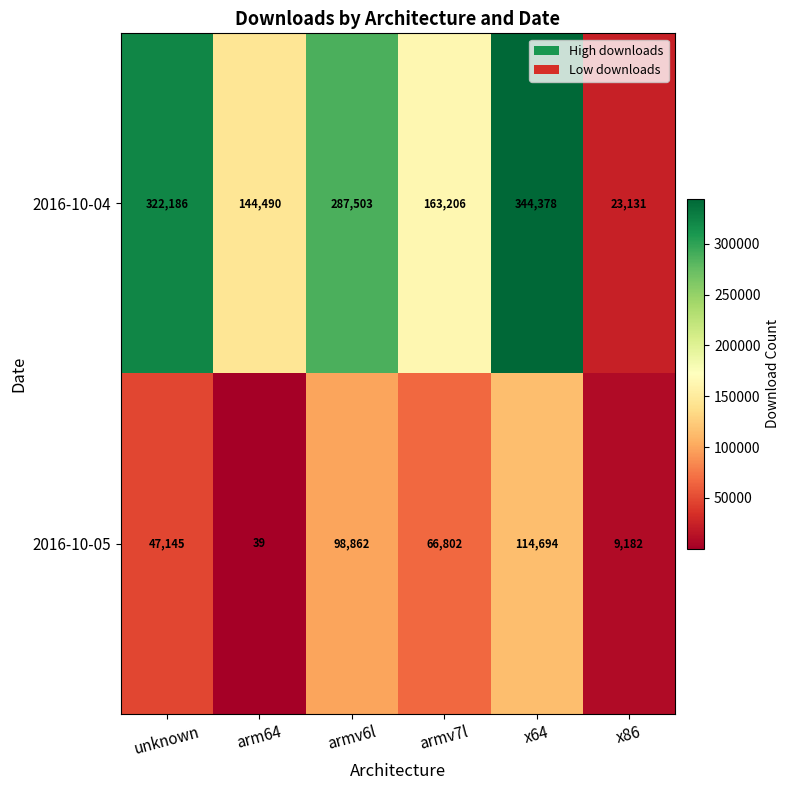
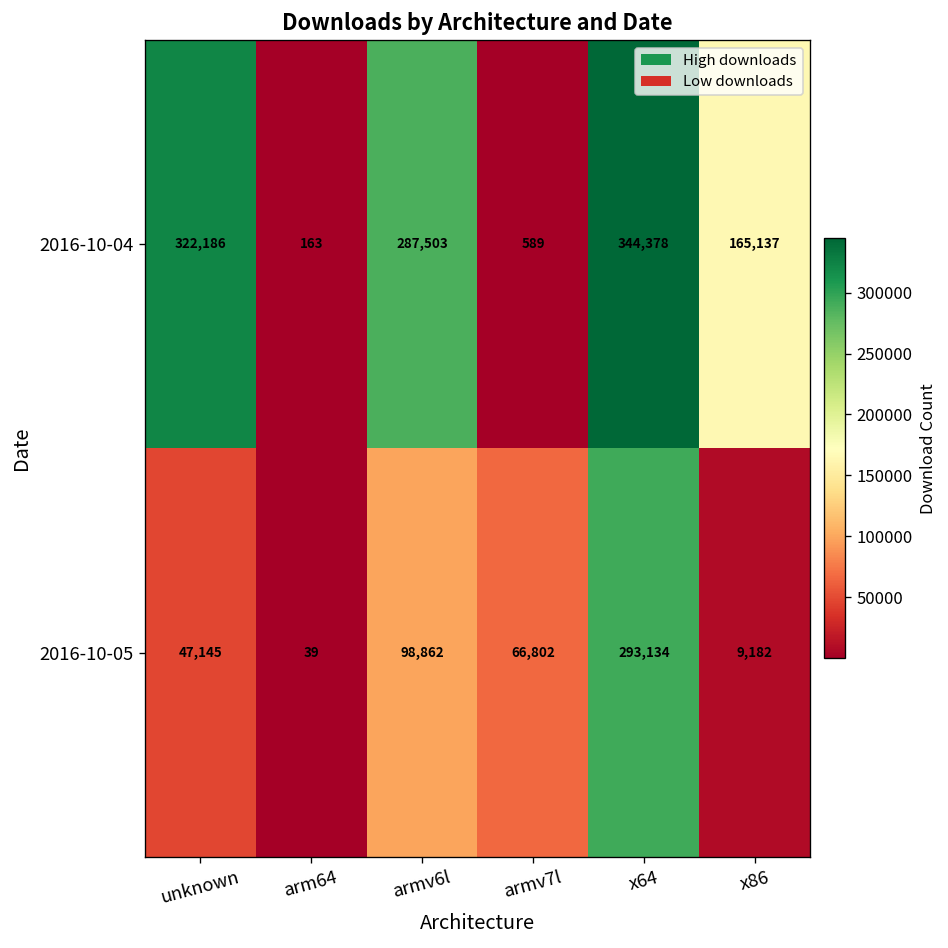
  {
    "2016-10-04": {
      "unknown": "322,186",
-     "arm64": "144,490",
+     "arm64": "163",
      "armv6l": "287,503",
-     "armv7l": "163,206",
+     "armv7l": "589",
      "x64": "344,378",
-     "x86": "23,131"
+     "x86": "165,137"
    },
    "2016-10-05": {
      "unknown": "47,145",
      "arm64": "39",
      "armv6l": "98,862",
      "armv7l": "66,802",
-     "x64": "114,694",
+     "x64": "293,134",
      "x86": "9,182"
    }
  }
